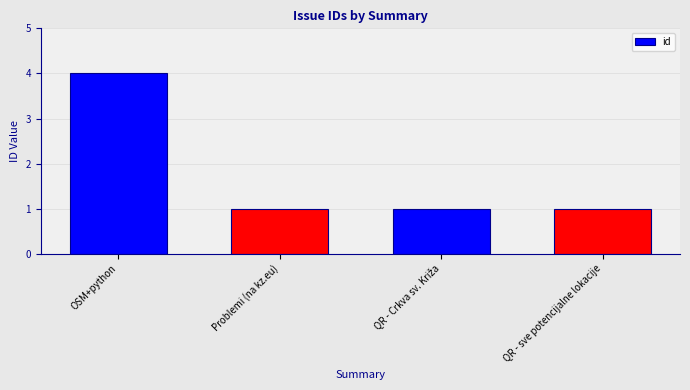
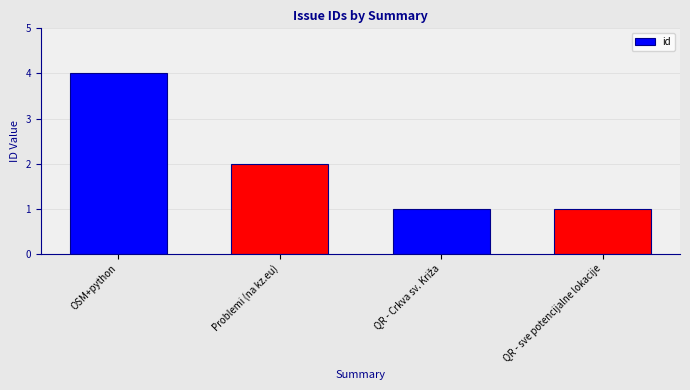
  {
    "OSM+python": 4,
-   "Problemi (na kz.eu)": 1,
+   "Problemi (na kz.eu)": 2,
    "QR - Crkva sv. Križa": 1,
    "QR - sve potencijalne lokacije": 1
  }
